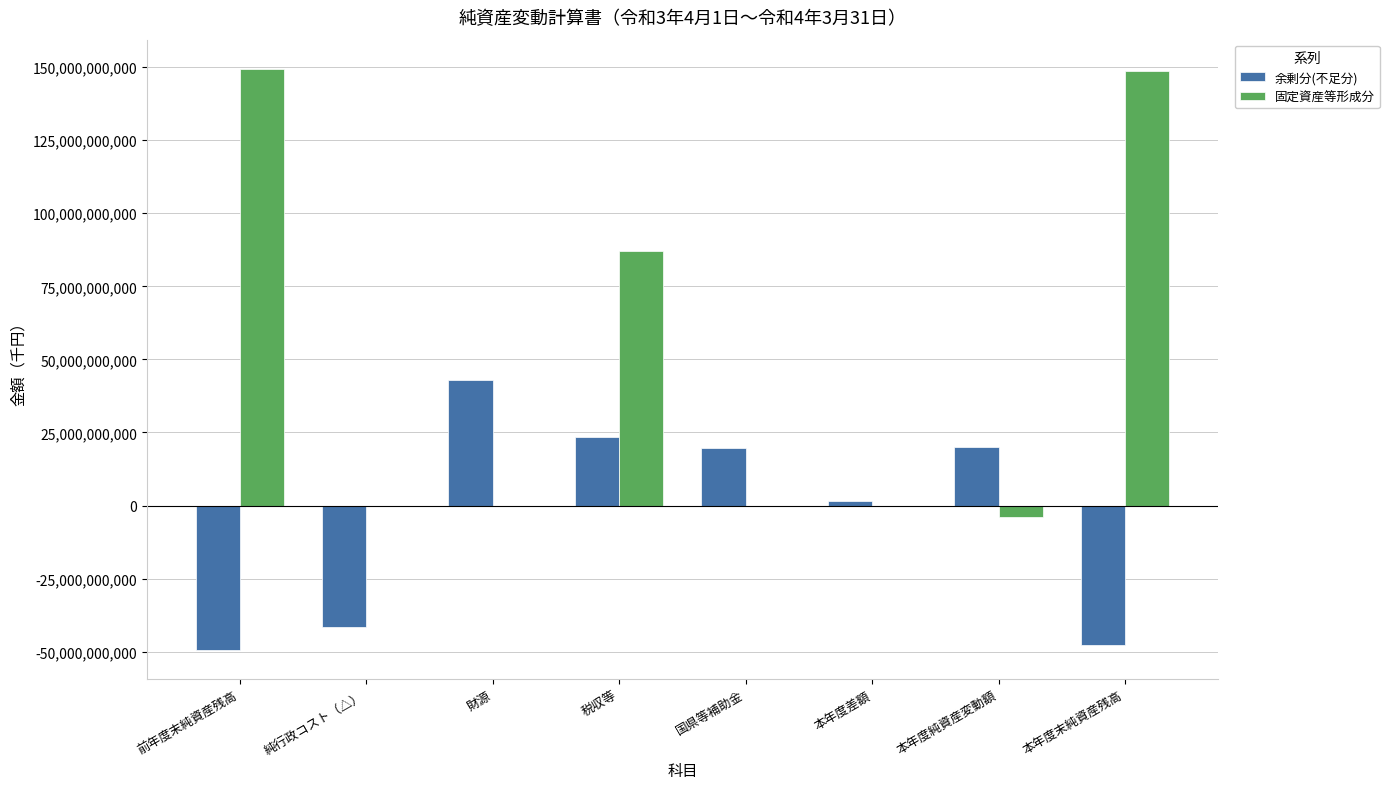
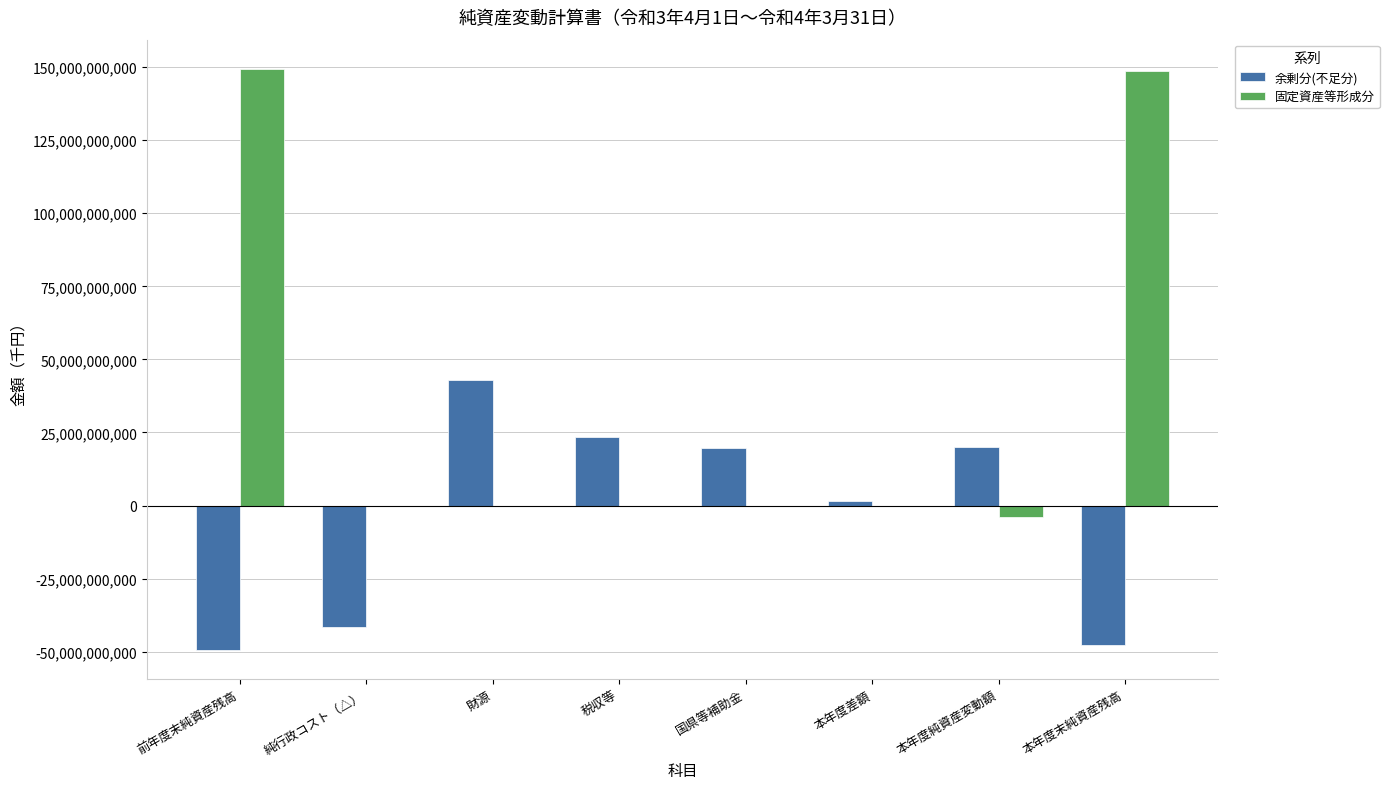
  {
    "余剰分(不足分)": {
      "前年度末純資産残高": "-49,000,000,000",
      "純行政コスト（△）": "-42,000,000,000",
      "財源": "43,000,000,000",
      "税収等": "23,000,000,000",
      "国県等補助金": "20,000,000,000",
      "本年度差額": "1,000,000,000",
      "本年度純資産変動額": "20,000,000,000",
      "本年度末純資産残高": "-48,000,000,000"
    },
    "固定資産等形成分": {
      "前年度末純資産残高": "149,000,000,000",
      "純行政コスト（△）": "0",
      "財源": "0",
-     "税収等": "87,000,000,000",
+     "税収等": "0",
      "国県等補助金": "0",
      "本年度差額": "0",
      "本年度純資産変動額": "-4,000,000,000",
      "本年度末純資産残高": "149,000,000,000"
    }
  }
